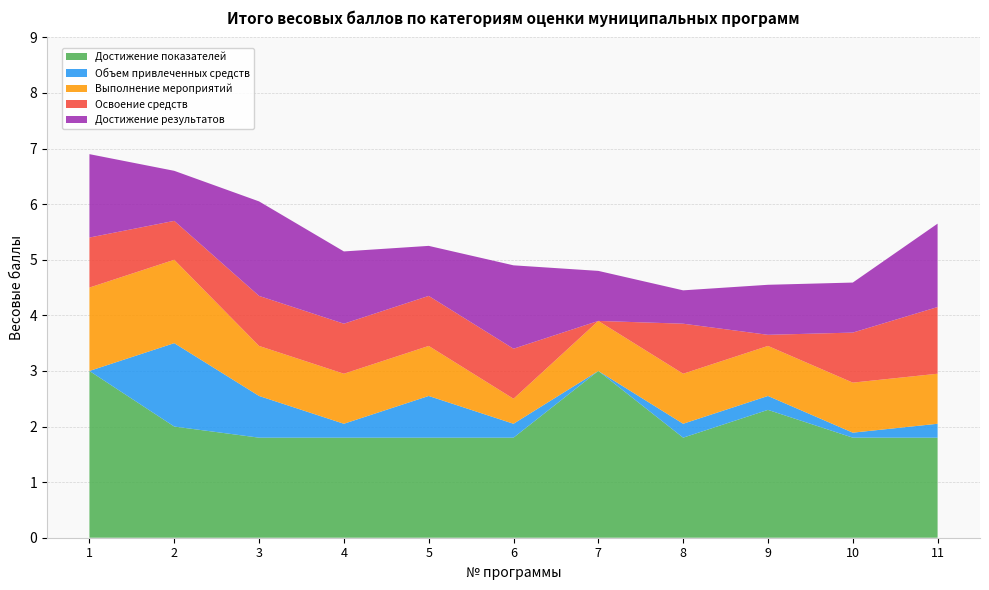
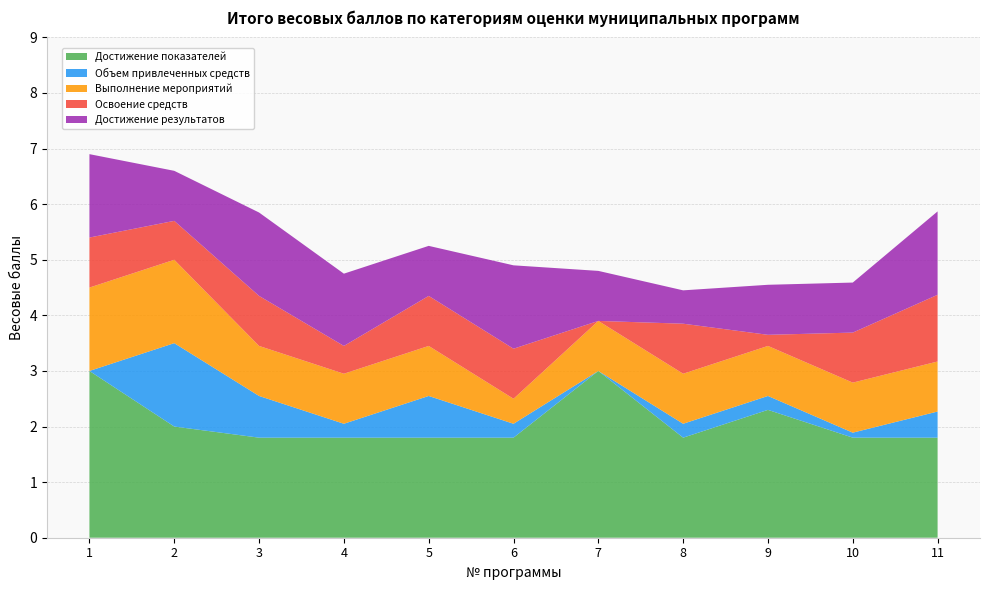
  {
    "Достижение показателей": {
      "2": 2.0,
      "3": 1.8,
      "4": 1.8,
      "5": 1.8,
      "6": 1.8,
      "8": 1.8,
      "9": 2.3,
      "10": 1.8,
      "11": 1.8
    },
    "Объем привлеченных средств": {
      "2": 1.5,
      "3": 0.7,
      "4": 0.2,
      "5": 0.7,
      "6": 0.2,
      "8": 0.2,
      "9": 0.3,
      "10": 0.1,
-     "11": 0.2
+     "11": 0.5
    },
    "Выполнение мероприятий": {
      "1": 1.5,
      "2": 1.5,
      "3": 0.9,
      "4": 0.9,
      "5": 0.9,
      "6": 0.5,
      "8": 0.9,
      "9": 0.9,
      "10": 0.9,
      "11": 0.9
    },
    "Освоение средств": {
      "1": 0.9,
      "2": 0.7,
      "3": 0.9,
-     "4": 0.9,
+     "4": 0.5,
      "5": 0.9,
      "6": 0.9,
      "8": 0.9,
      "9": 0.2,
      "10": 0.9,
      "11": 1.2
    },
    "Достижение результатов": {
      "1": 1.5,
      "2": 0.9,
-     "3": 1.7,
+     "3": 1.5,
      "4": 1.3,
      "5": 0.9,
      "6": 1.5,
      "7": 0.9,
      "8": 0.6,
      "9": 0.9,
      "10": 0.9,
      "11": 1.5
    }
  }
